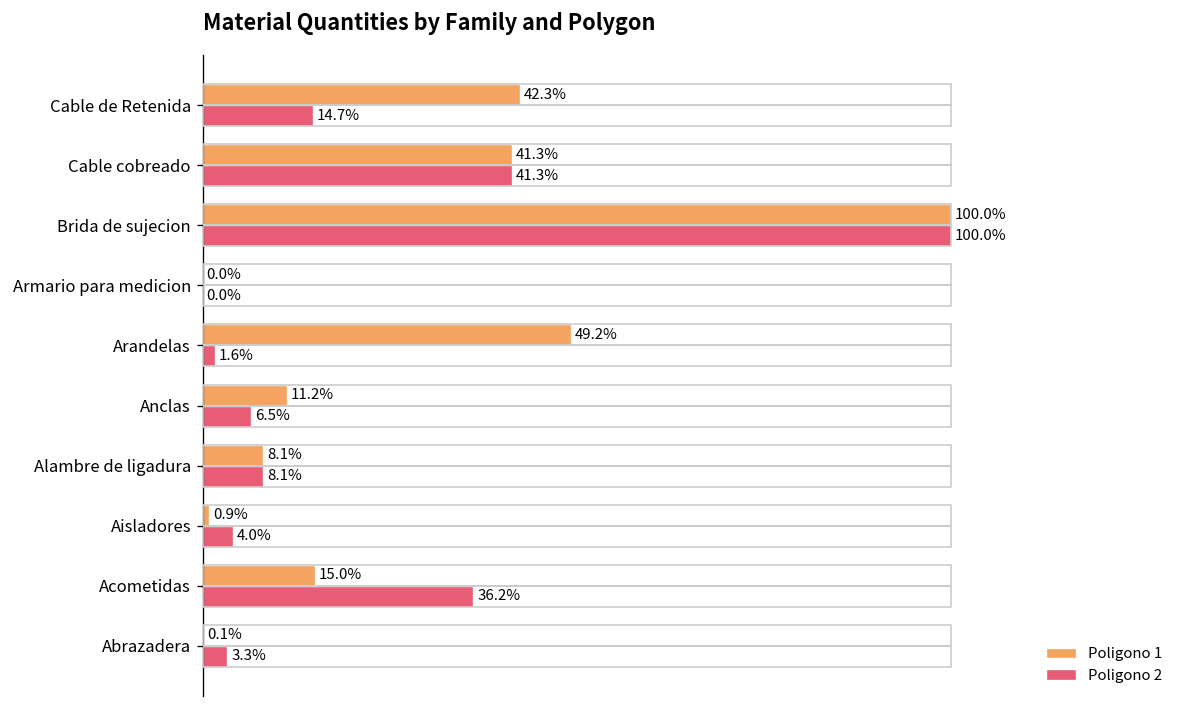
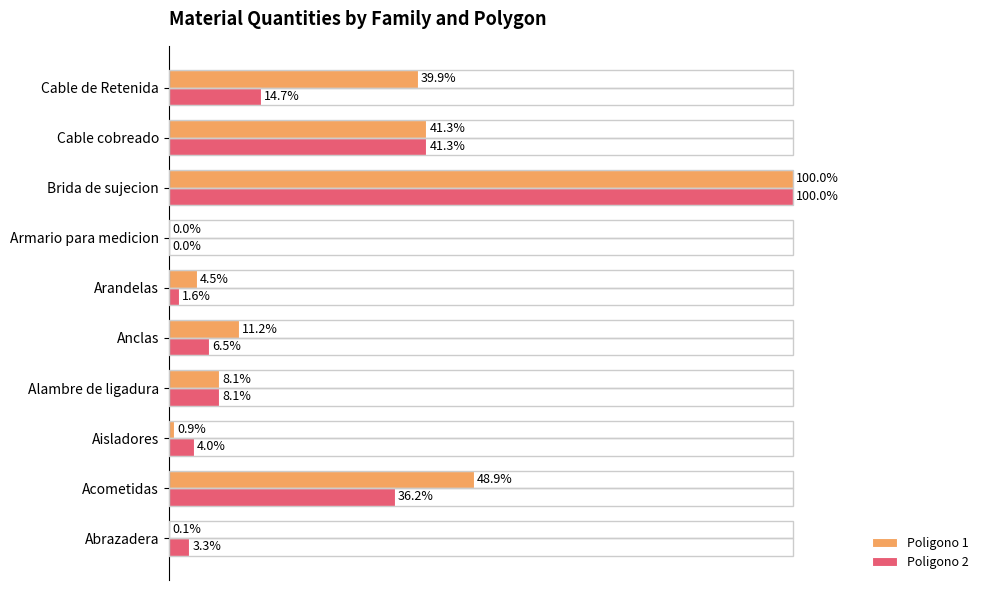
  {
    "Poligono 1": {
-     "Cable de Retenida": "42.3%",
+     "Cable de Retenida": "39.9%",
      "Cable cobreado": "41.3%",
      "Brida de sujecion": "100.0%",
      "Armario para medicion": "0.0%",
-     "Arandelas": "49.2%",
+     "Arandelas": "4.5%",
      "Anclas": "11.2%",
      "Alambre de ligadura": "8.1%",
      "Aisladores": "0.9%",
-     "Acometidas": "15.0%",
+     "Acometidas": "48.9%",
      "Abrazadera": "0.1%"
    },
    "Poligono 2": {
      "Cable de Retenida": "14.7%",
      "Cable cobreado": "41.3%",
      "Brida de sujecion": "100.0%",
      "Armario para medicion": "0.0%",
      "Arandelas": "1.6%",
      "Anclas": "6.5%",
      "Alambre de ligadura": "8.1%",
      "Aisladores": "4.0%",
      "Acometidas": "36.2%",
      "Abrazadera": "3.3%"
    }
  }
